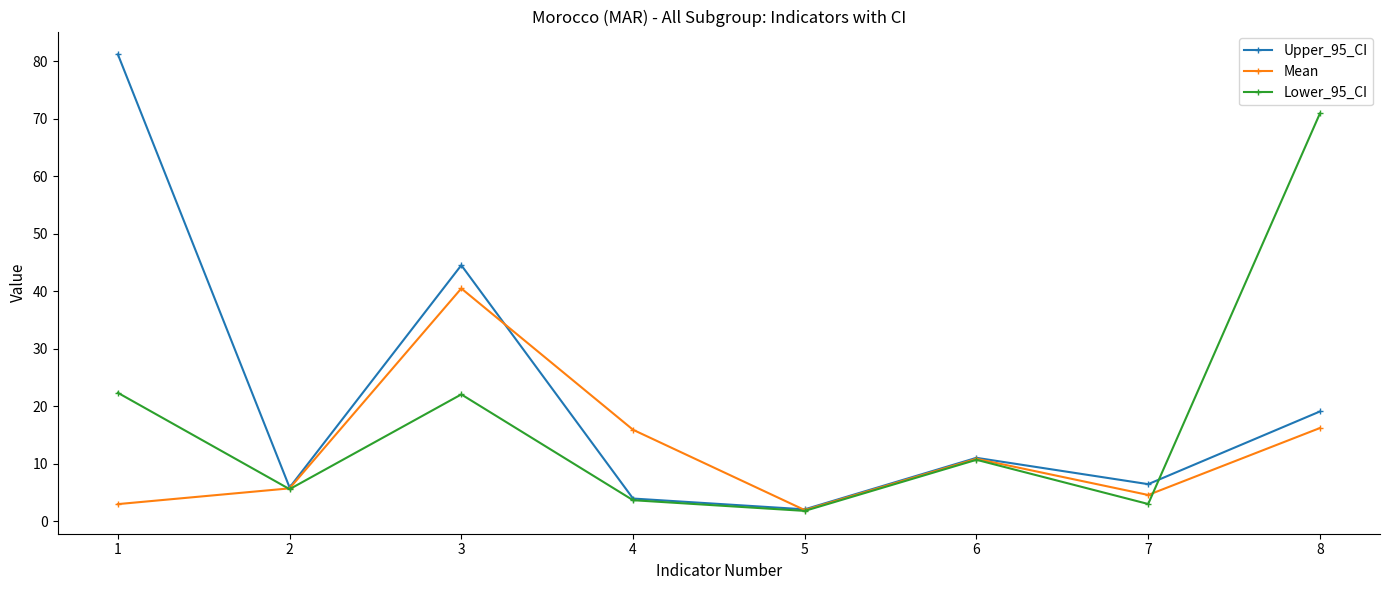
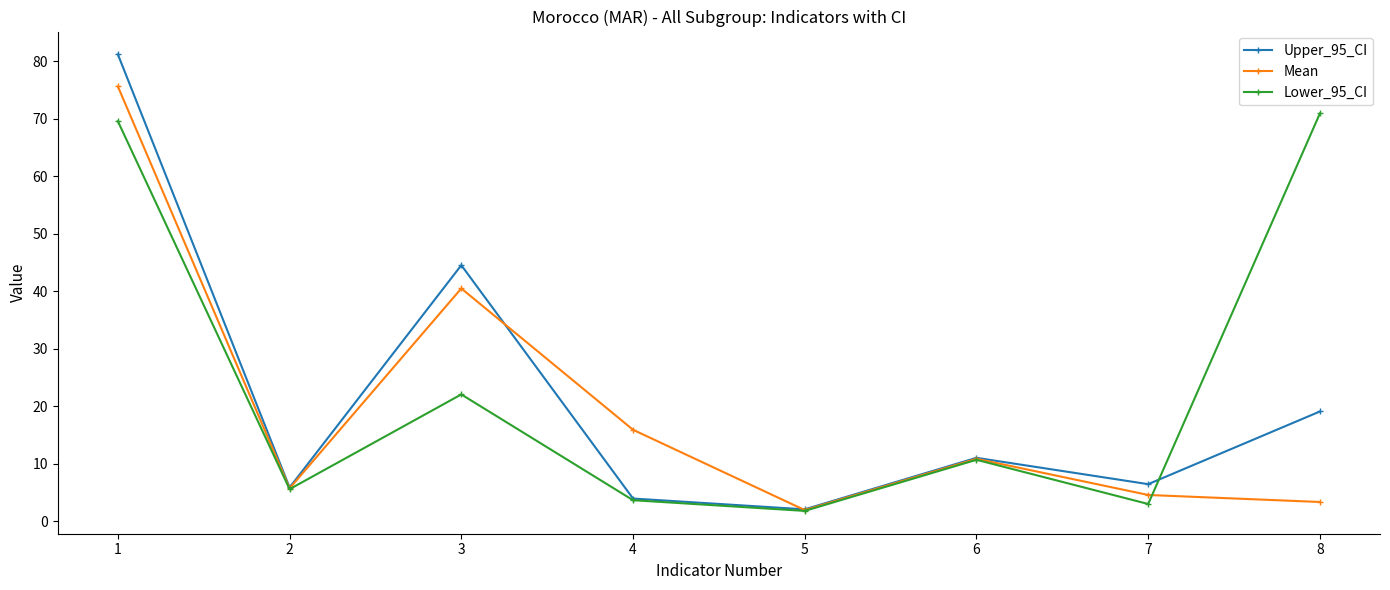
  {
    "Upper_95_CI": {
      "1": 81,
      "3": 45,
      "7": 6,
      "8": 19
    },
    "Mean": {
-     "1": 3,
+     "1": 76,
      "3": 41,
      "4": 16,
      "7": 5,
-     "8": 16
+     "8": 3
    },
    "Lower_95_CI": {
-     "1": 22,
+     "1": 70,
      "3": 22,
      "7": 3,
      "8": 71
    }
  }
